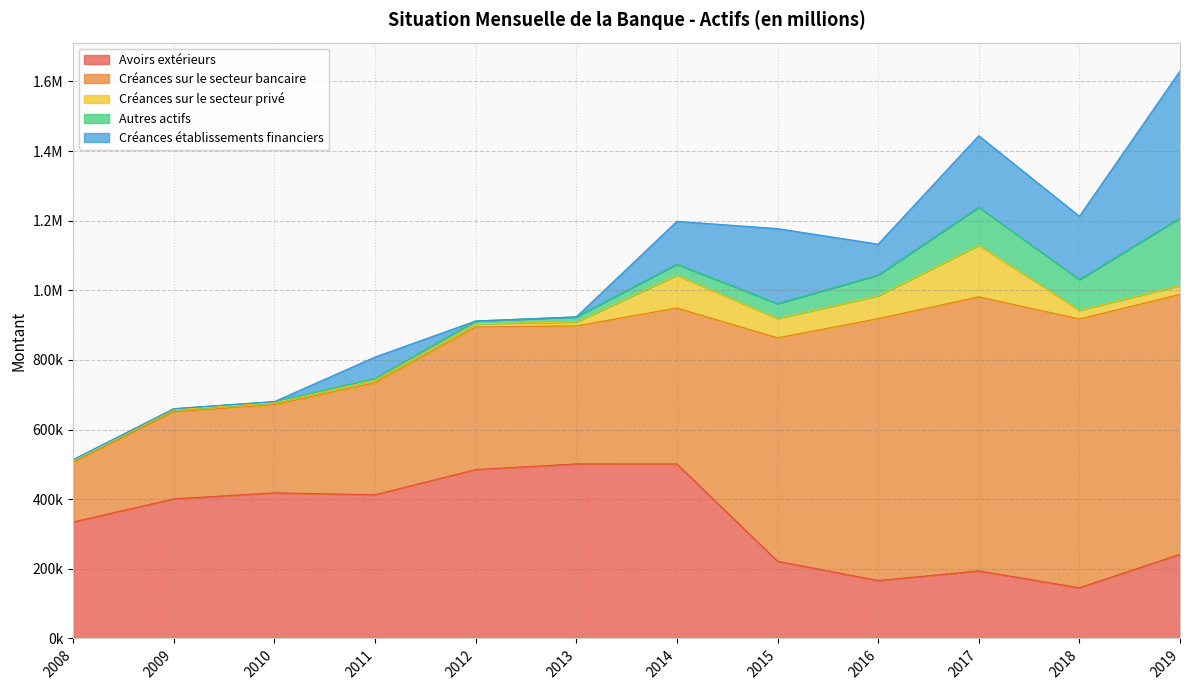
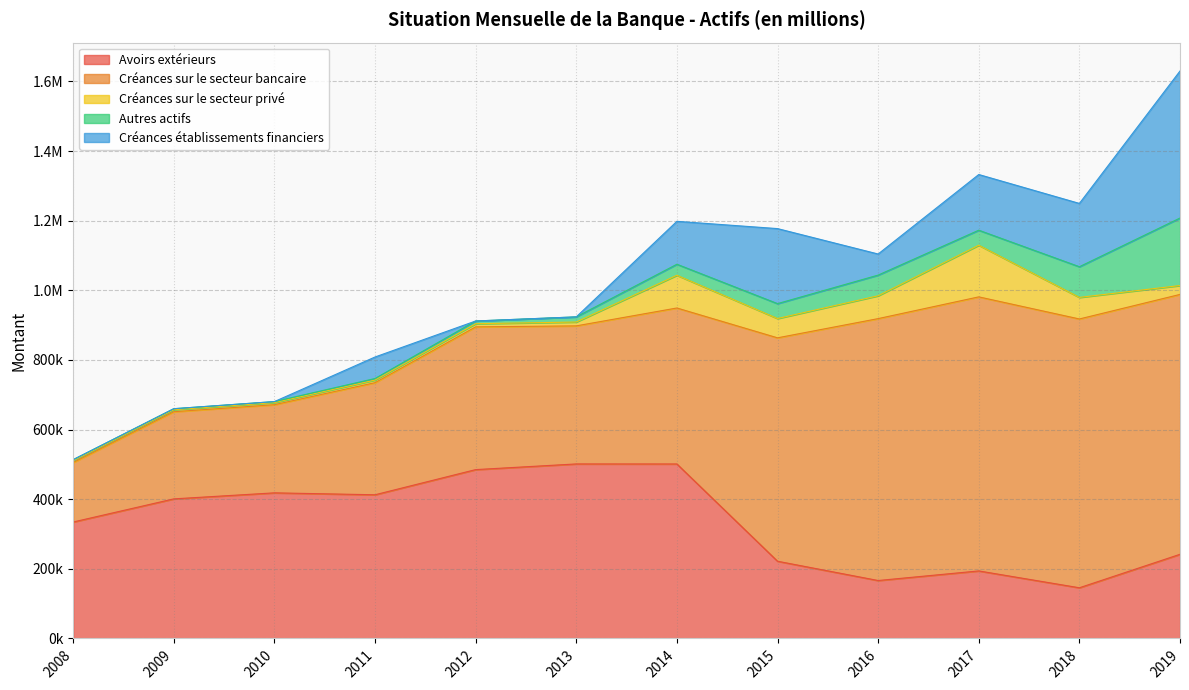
  {
    "Créances sur le secteur privé": {
      "2012": 10000,
      "2013": 10000,
      "2014": 90000,
      "2015": 60000,
      "2016": 70000,
      "2017": 150000,
-     "2018": 30000,
+     "2018": 60000,
      "2019": 30000
    },
    "Autres actifs": {
      "2014": 30000,
      "2015": 40000,
      "2016": 60000,
-     "2017": 110000,
+     "2017": 40000,
      "2018": 90000,
      "2019": 190000
    },
    "Créances établissements financiers": {
      "2011": 60000,
      "2014": 120000,
      "2015": 220000,
-     "2016": 90000,
-     "2017": 210000,
+     "2016": 60000,
+     "2017": 160000,
      "2018": 180000,
      "2019": 420000
    }
  }
